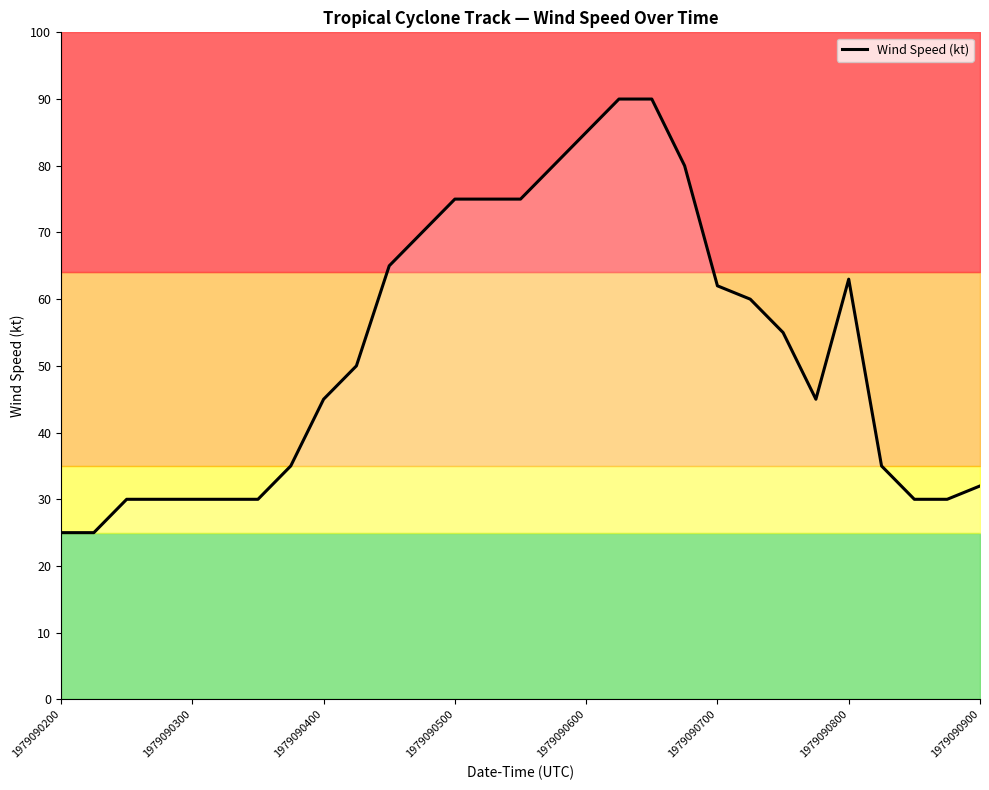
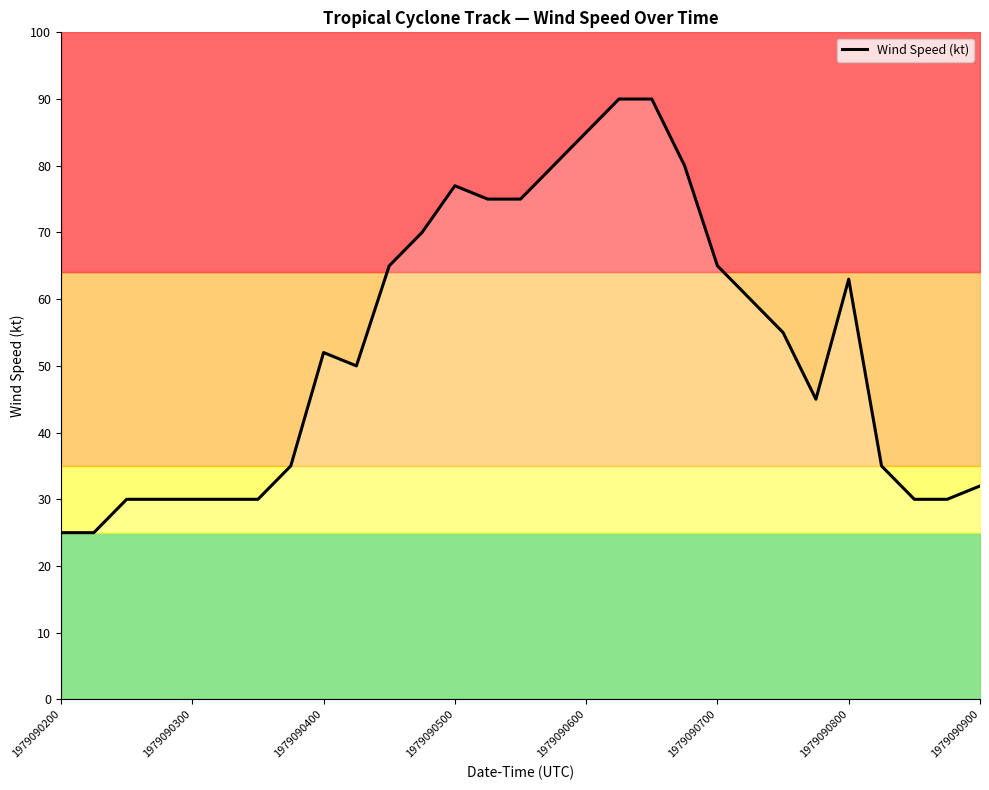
  {
    "Wind Speed (kt)": {
      "1979090300": 30,
-     "1979090400": 45,
-     "1979090500": 75,
+     "1979090400": 52,
+     "1979090500": 77,
      "1979090600": 85,
-     "1979090700": 62,
+     "1979090700": 65,
      "1979090800": 63,
      "1979090900": 32
    }
  }
